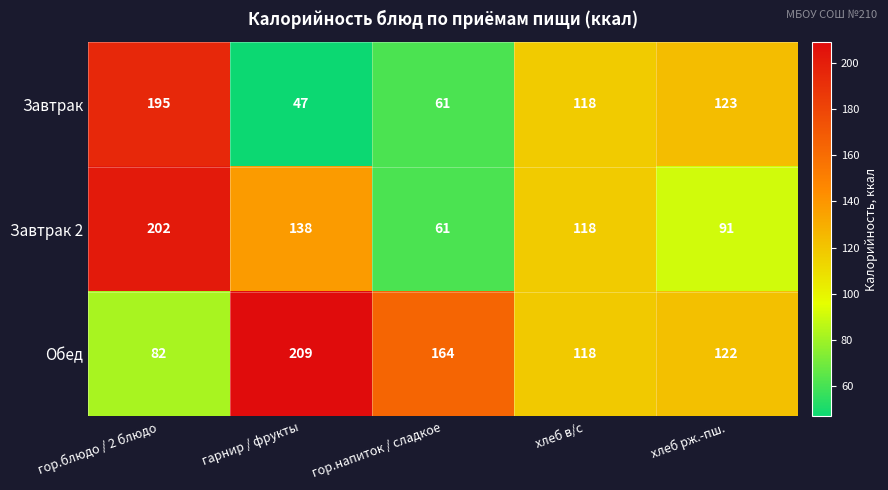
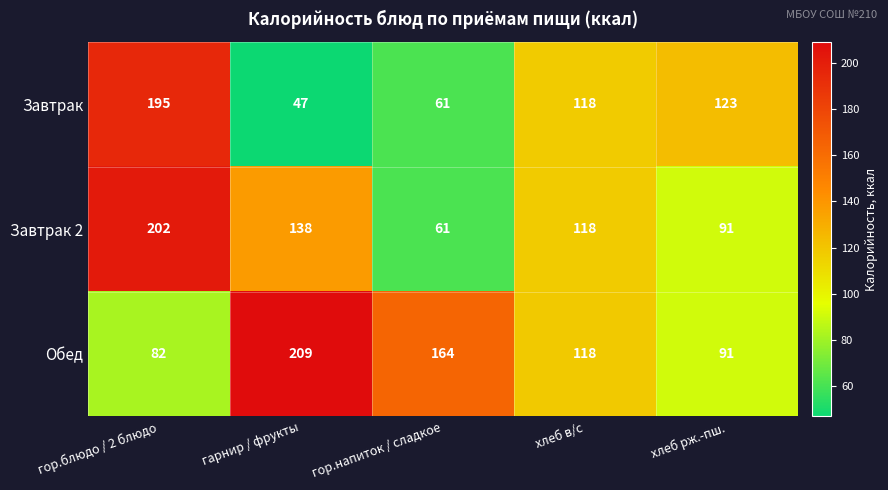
  {
    "Завтрак": {
      "гор.блюдо / 2 блюдо": 195,
      "гарнир / фрукты": 47,
      "гор.напиток / сладкое": 61,
      "хлеб в/с": 118,
      "хлеб рж.-пш.": 123
    },
    "Завтрак 2": {
      "гор.блюдо / 2 блюдо": 202,
      "гарнир / фрукты": 138,
      "гор.напиток / сладкое": 61,
      "хлеб в/с": 118,
      "хлеб рж.-пш.": 91
    },
    "Обед": {
      "гор.блюдо / 2 блюдо": 82,
      "гарнир / фрукты": 209,
      "гор.напиток / сладкое": 164,
      "хлеб в/с": 118,
-     "хлеб рж.-пш.": 122
+     "хлеб рж.-пш.": 91
    }
  }
